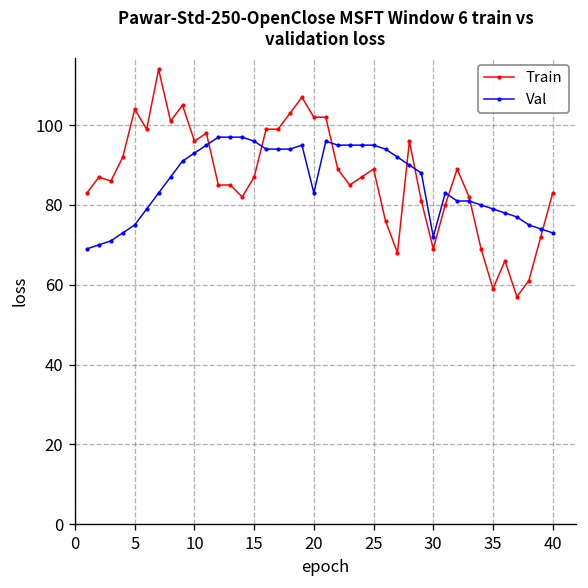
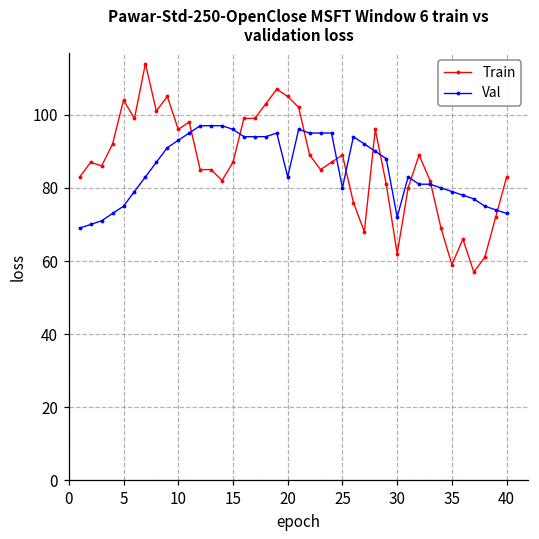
  {
    "Train": {
      "5": 104,
      "10": 96,
      "15": 87,
-     "20": 102,
+     "20": 105,
      "25": 89,
-     "30": 69,
+     "30": 62,
      "35": 59,
      "40": 83
    },
    "Val": {
      "5": 75,
      "10": 93,
      "15": 96,
      "20": 83,
-     "25": 95,
+     "25": 80,
      "30": 72,
      "35": 79,
      "40": 73
    }
  }
